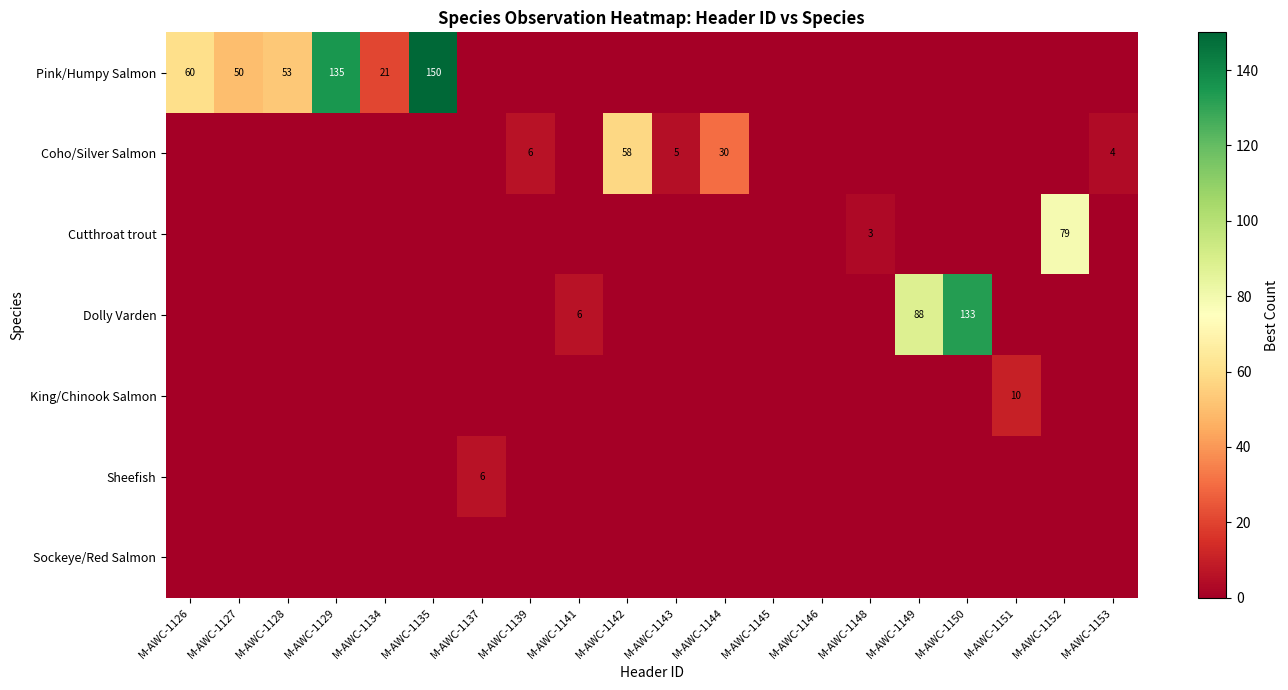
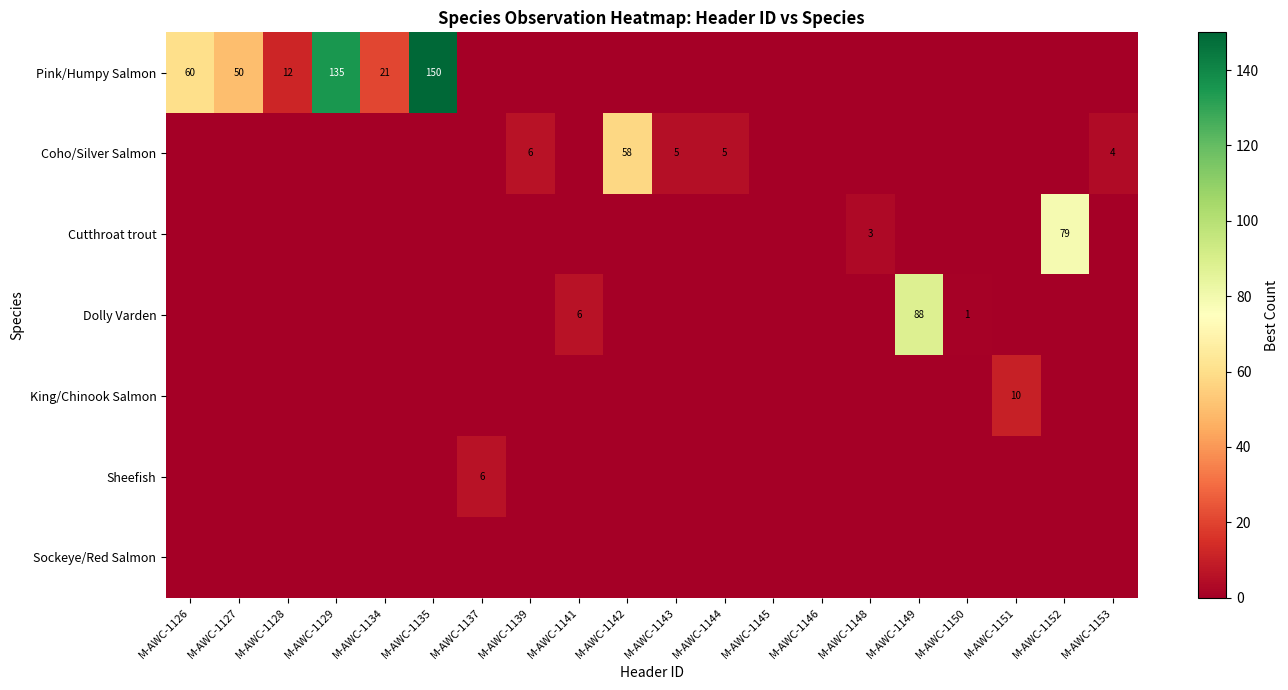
  {
    "Pink/Humpy Salmon": {
      "M-AWC-1126": 60,
      "M-AWC-1127": 50,
-     "M-AWC-1128": 53,
+     "M-AWC-1128": 12,
      "M-AWC-1129": 135,
      "M-AWC-1134": 21,
      "M-AWC-1135": 150
    },
    "Coho/Silver Salmon": {
      "M-AWC-1139": 6,
      "M-AWC-1142": 58,
      "M-AWC-1143": 5,
-     "M-AWC-1144": 30,
+     "M-AWC-1144": 5,
      "M-AWC-1153": 4
    },
    "Cutthroat trout": {
      "M-AWC-1148": 3,
      "M-AWC-1152": 79
    },
    "Dolly Varden": {
      "M-AWC-1141": 6,
      "M-AWC-1149": 88,
-     "M-AWC-1150": 133
+     "M-AWC-1150": 1
    },
    "King/Chinook Salmon": {
      "M-AWC-1151": 10
    },
    "Sheefish": {
      "M-AWC-1137": 6
    }
  }
